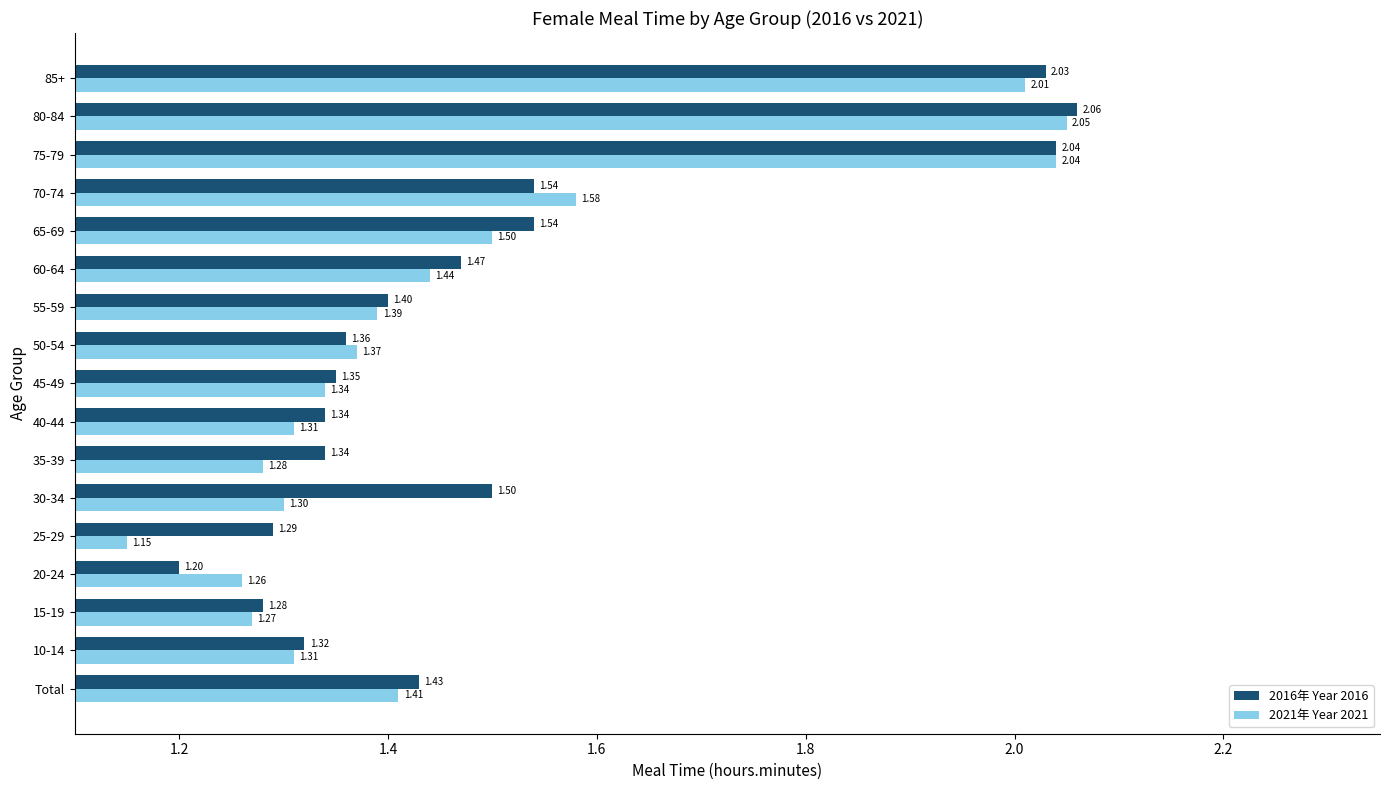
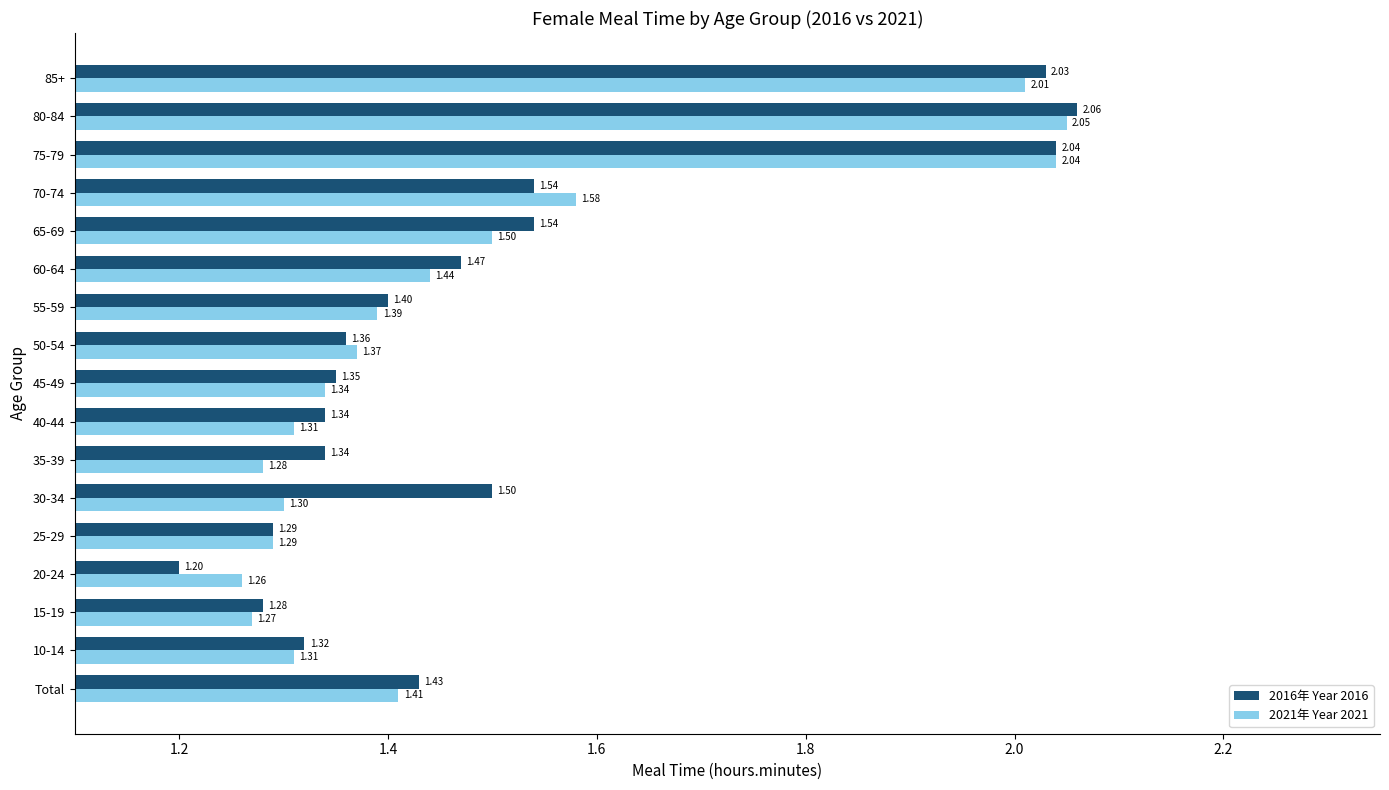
  {
    "2016年 Year 2016": {
      "85+": 2.03,
      "80-84": 2.06,
      "75-79": 2.04,
      "70-74": 1.54,
      "65-69": 1.54,
      "60-64": 1.47,
      "55-59": 1.40,
      "50-54": 1.36,
      "45-49": 1.35,
      "40-44": 1.34,
      "35-39": 1.34,
      "30-34": 1.50,
      "25-29": 1.29,
      "20-24": 1.20,
      "15-19": 1.28,
      "10-14": 1.32,
      "Total": 1.43
    },
    "2021年 Year 2021": {
      "85+": 2.01,
      "80-84": 2.05,
      "75-79": 2.04,
      "70-74": 1.58,
      "65-69": 1.50,
      "60-64": 1.44,
      "55-59": 1.39,
      "50-54": 1.37,
      "45-49": 1.34,
      "40-44": 1.31,
      "35-39": 1.28,
      "30-34": 1.30,
-     "25-29": 1.15,
+     "25-29": 1.29,
      "20-24": 1.26,
      "15-19": 1.27,
      "10-14": 1.31,
      "Total": 1.41
    }
  }
